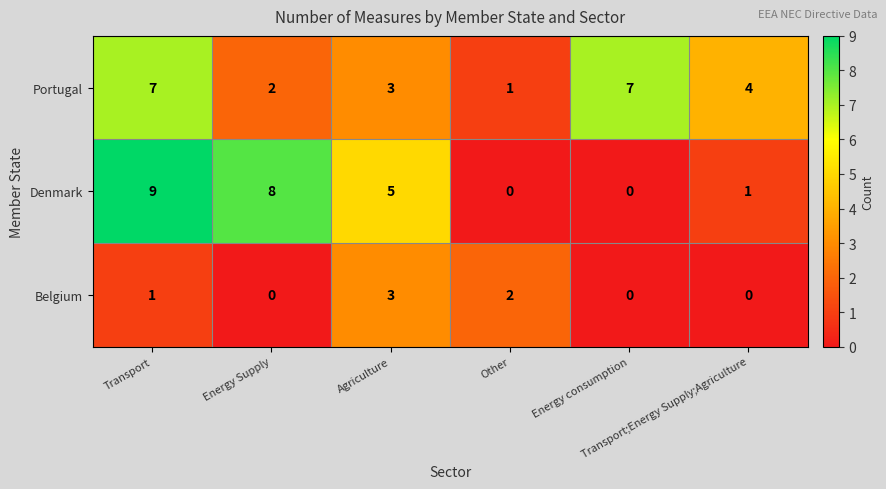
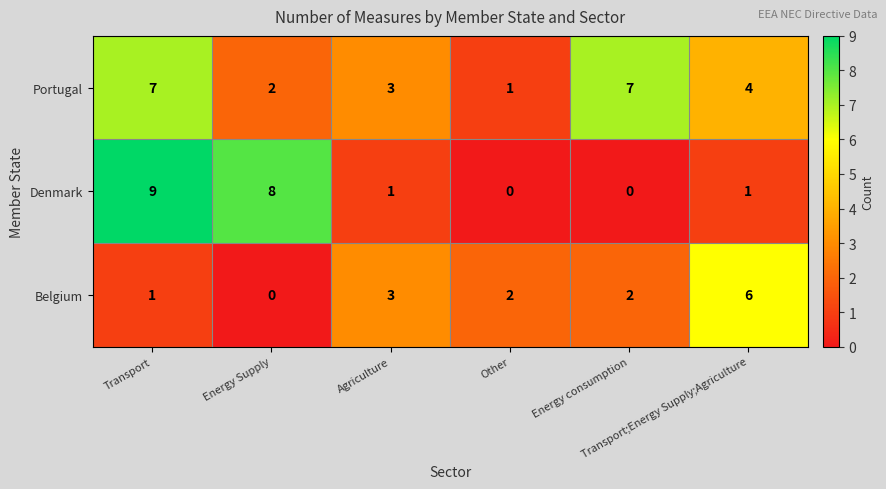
  {
    "Portugal": {
      "Transport": 7,
      "Energy Supply": 2,
      "Agriculture": 3,
      "Other": 1,
      "Energy consumption": 7,
      "Transport;Energy Supply;Agriculture": 4
    },
    "Denmark": {
      "Transport": 9,
      "Energy Supply": 8,
-     "Agriculture": 5,
+     "Agriculture": 1,
      "Other": 0,
      "Energy consumption": 0,
      "Transport;Energy Supply;Agriculture": 1
    },
    "Belgium": {
      "Transport": 1,
      "Energy Supply": 0,
      "Agriculture": 3,
      "Other": 2,
-     "Energy consumption": 0,
-     "Transport;Energy Supply;Agriculture": 0
+     "Energy consumption": 2,
+     "Transport;Energy Supply;Agriculture": 6
    }
  }
